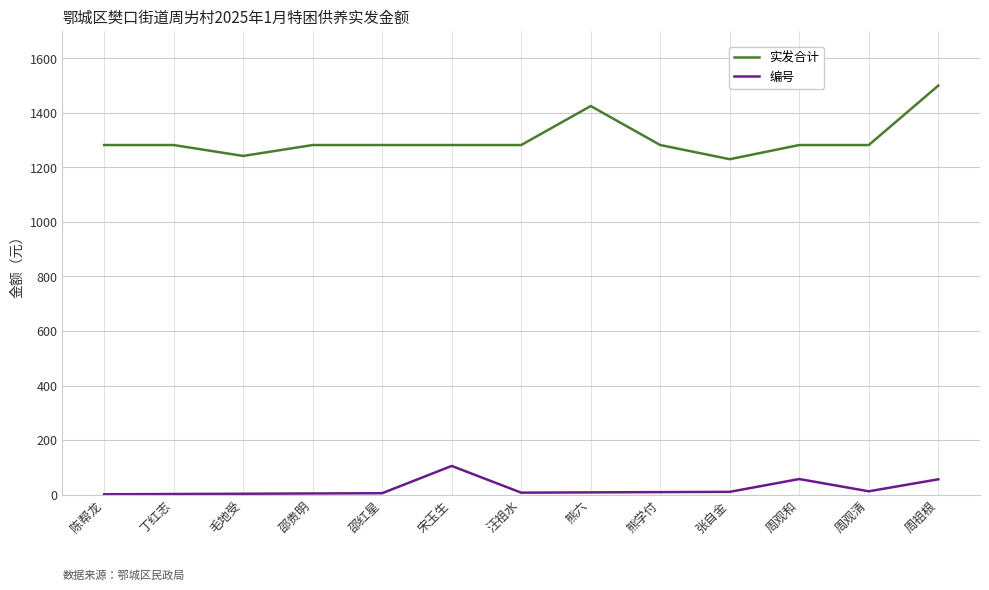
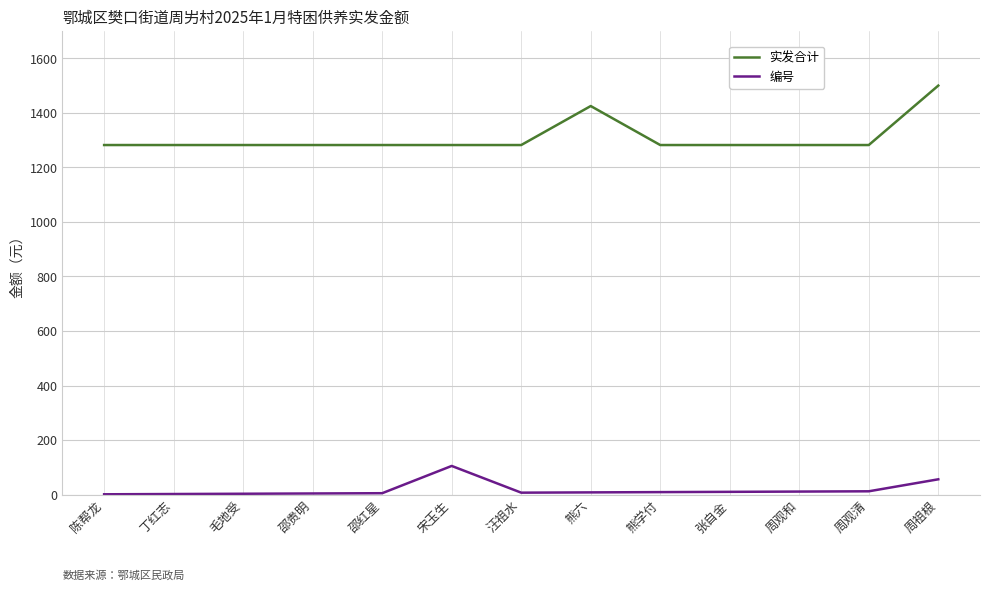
  {
    "实发合计": {
      "陈帮龙": 1280,
      "丁红志": 1280,
-     "毛地受": 1240,
+     "毛地受": 1280,
      "邵贵明": 1280,
      "邵红星": 1280,
      "宋玉生": 1280,
      "汪祖水": 1280,
      "熊六": 1430,
      "熊学付": 1280,
-     "张自金": 1230,
+     "张自金": 1280,
      "周观和": 1280,
      "周观清": 1280,
      "周祖根": 1500
    },
    "编号": {
      "陈帮龙": 0,
      "丁红志": 0,
      "毛地受": 0,
      "邵贵明": 0,
      "邵红星": 10,
      "宋玉生": 110,
      "汪祖水": 10,
      "熊六": 10,
      "熊学付": 10,
      "张自金": 10,
-     "周观和": 60,
+     "周观和": 10,
      "周观清": 10,
      "周祖根": 60
    }
  }
